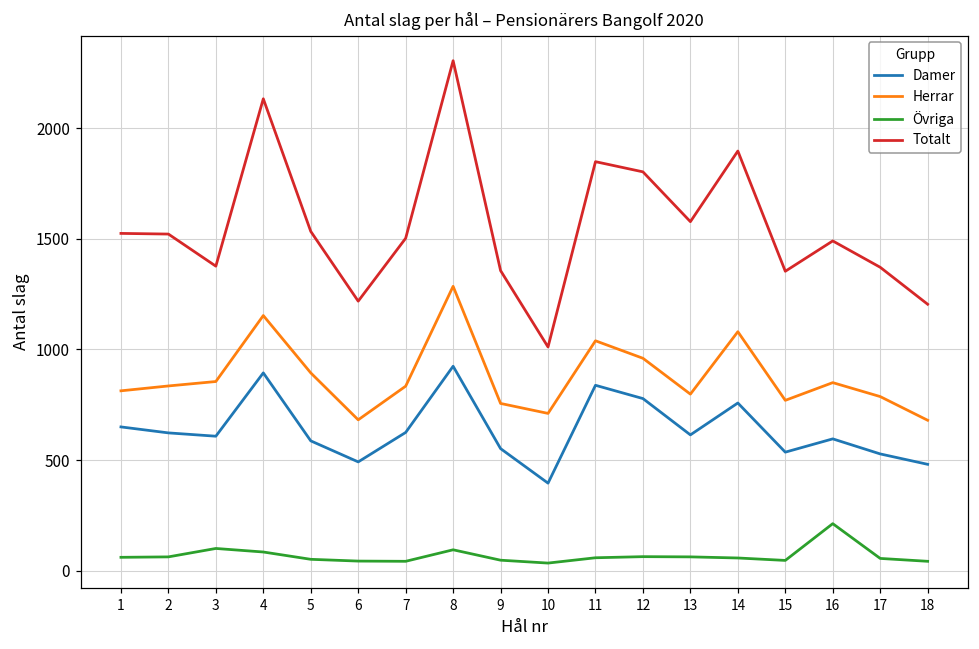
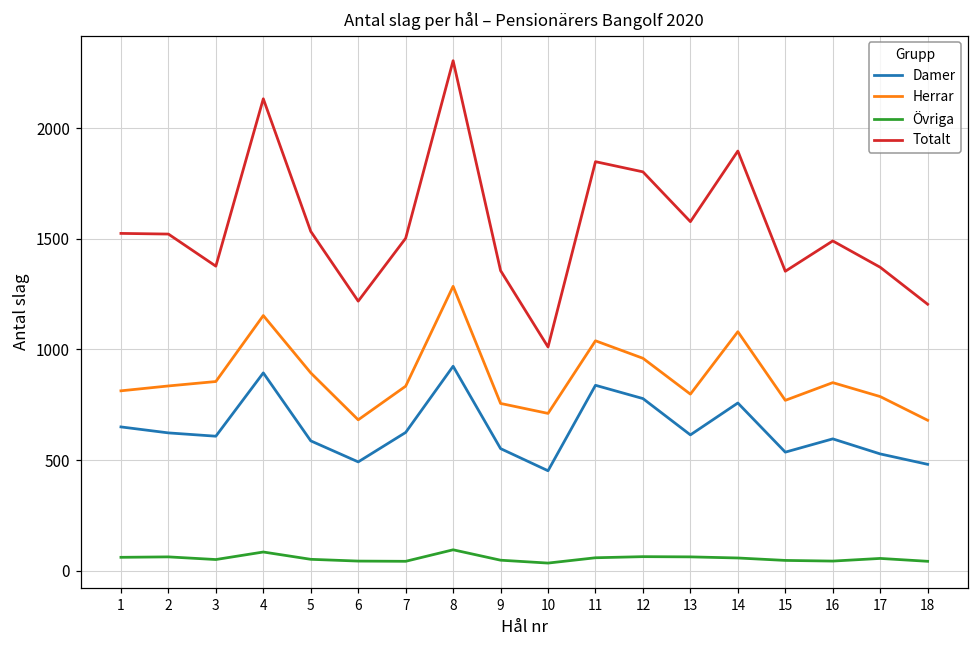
  {
    "Damer": {
      "1": 650,
      "2": 620,
      "3": 610,
      "4": 890,
      "5": 590,
      "6": 490,
      "7": 630,
      "8": 920,
      "9": 550,
-     "10": 400,
+     "10": 450,
      "11": 840,
      "12": 780,
      "13": 610,
      "14": 760,
      "15": 540,
      "16": 600,
      "17": 530,
      "18": 480
    },
    "Herrar": {
      "1": 810,
      "2": 840,
      "3": 860,
      "4": 1150,
      "5": 890,
      "6": 680,
      "7": 830,
      "8": 1290,
      "9": 760,
      "10": 710,
      "11": 1040,
      "12": 960,
      "13": 800,
      "14": 1080,
      "15": 770,
      "16": 850,
      "17": 790,
      "18": 680
    },
    "Övriga": {
      "1": 60,
      "2": 60,
-     "3": 100,
+     "3": 50,
      "4": 90,
      "5": 50,
      "6": 40,
      "7": 40,
      "8": 100,
      "9": 50,
      "10": 40,
      "11": 60,
      "12": 60,
      "13": 60,
      "14": 60,
      "15": 50,
-     "16": 210,
+     "16": 40,
      "17": 60,
      "18": 40
    },
    "Totalt": {
      "1": 1520,
      "2": 1520,
      "3": 1380,
      "4": 2130,
      "5": 1530,
      "6": 1220,
      "7": 1500,
      "8": 2300,
      "9": 1360,
      "10": 1010,
      "11": 1850,
      "12": 1800,
      "13": 1580,
      "14": 1900,
      "15": 1350,
      "16": 1490,
      "17": 1370,
      "18": 1200
    }
  }
